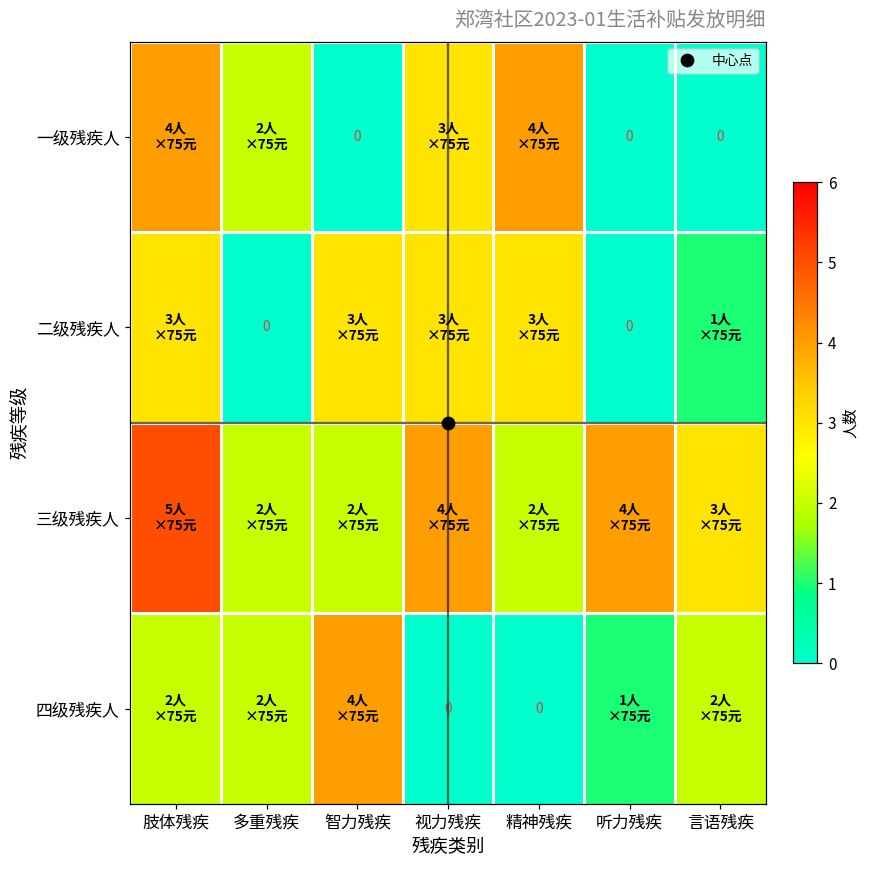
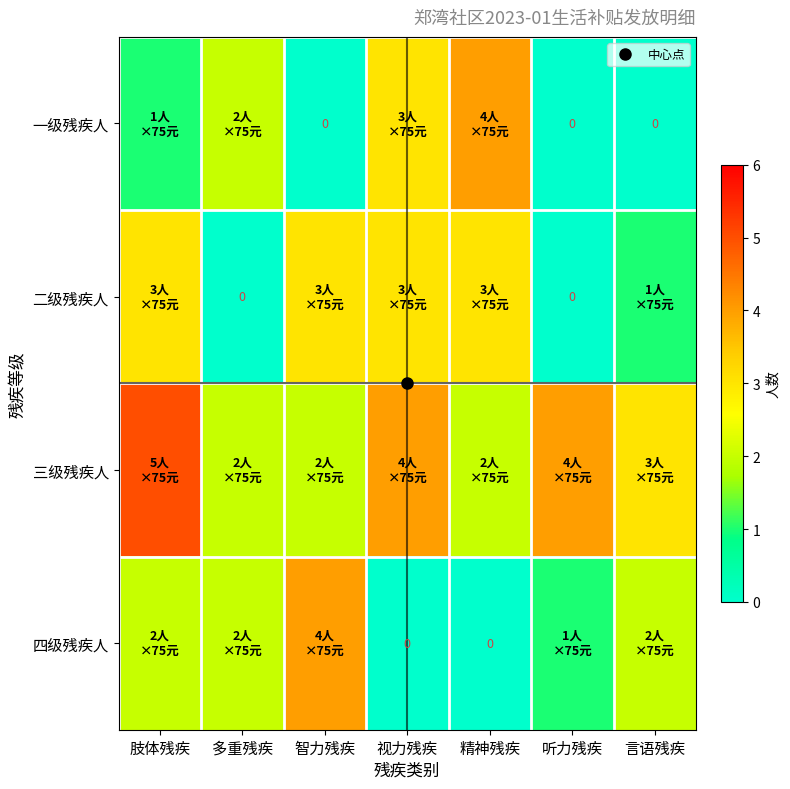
  {
    "一级残疾人": {
-     "肢体残疾": "4人",
+     "肢体残疾": "1人",
      "智力残疾": "0",
      "听力残疾": "0",
      "言语残疾": "0"
    },
    "二级残疾人": {
      "多重残疾": "0",
      "听力残疾": "0"
    },
    "四级残疾人": {
      "视力残疾": "0",
      "精神残疾": "0"
    }
  }
